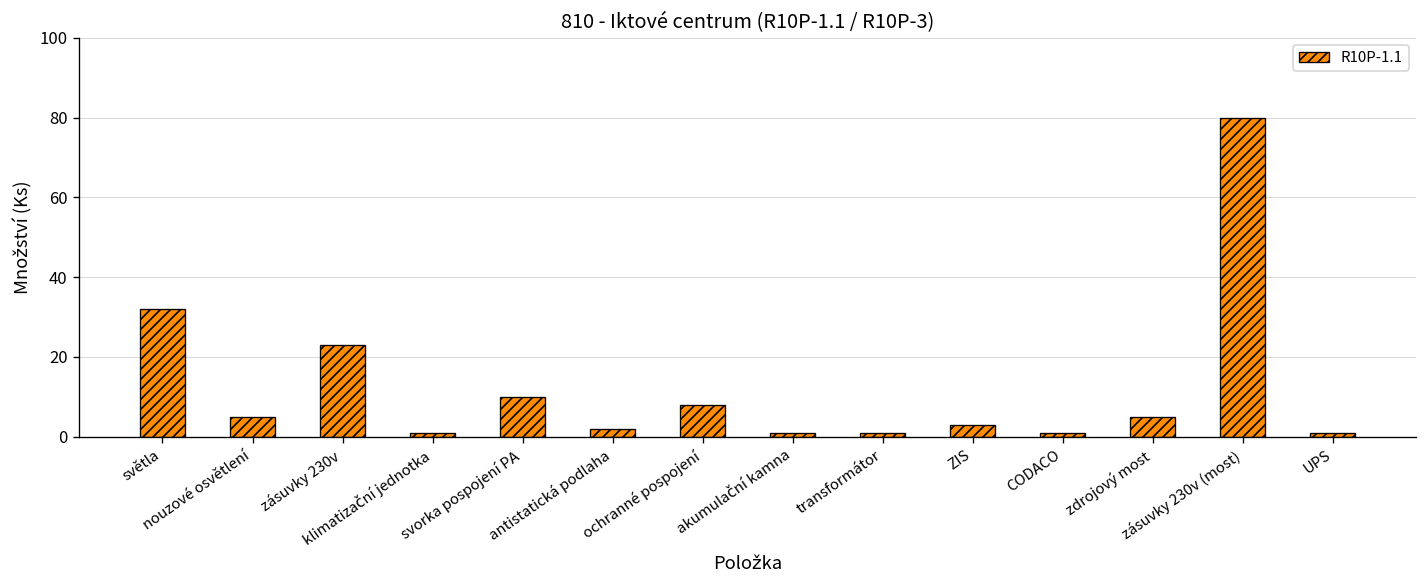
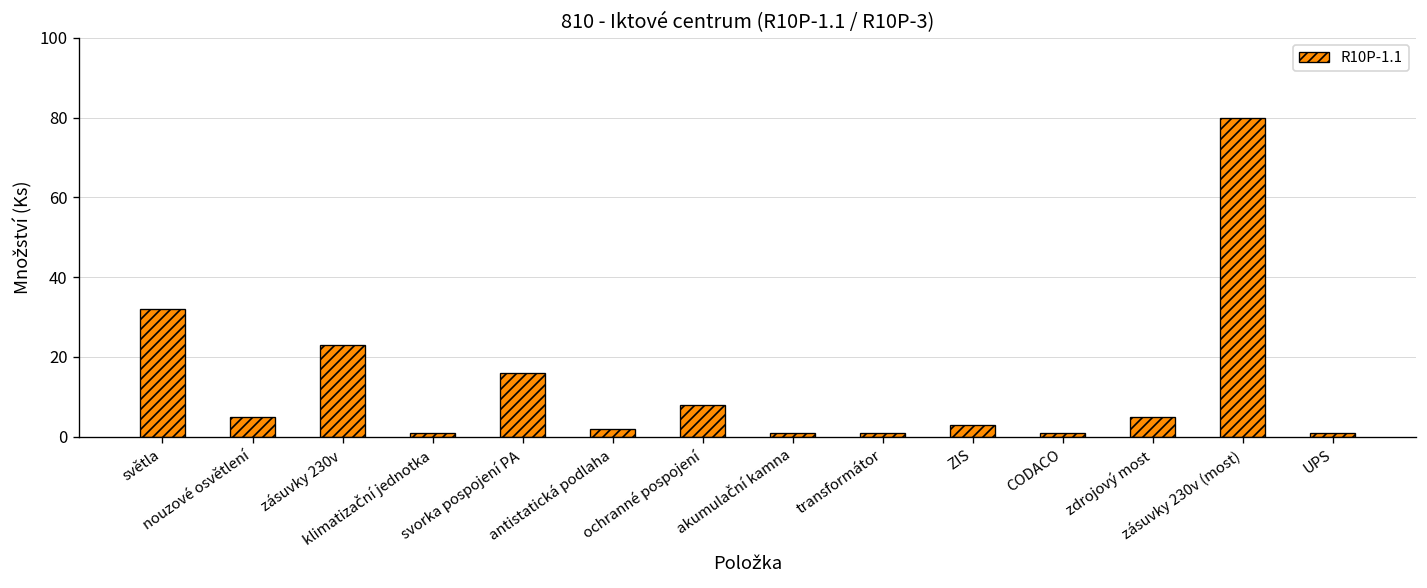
  {
    "světla": 32,
    "nouzové osvětlení": 5,
    "zásuvky 230v": 23,
    "klimatizační jednotka": 1,
-   "svorka pospojení PA": 10,
+   "svorka pospojení PA": 16,
    "antistatická podlaha": 2,
    "ochranné pospojení": 8,
    "akumulační kamna": 1,
    "transformátor": 1,
    "ZIS": 3,
    "CODACO": 1,
    "zdrojový most": 5,
    "zásuvky 230v (most)": 80,
    "UPS": 1
  }
